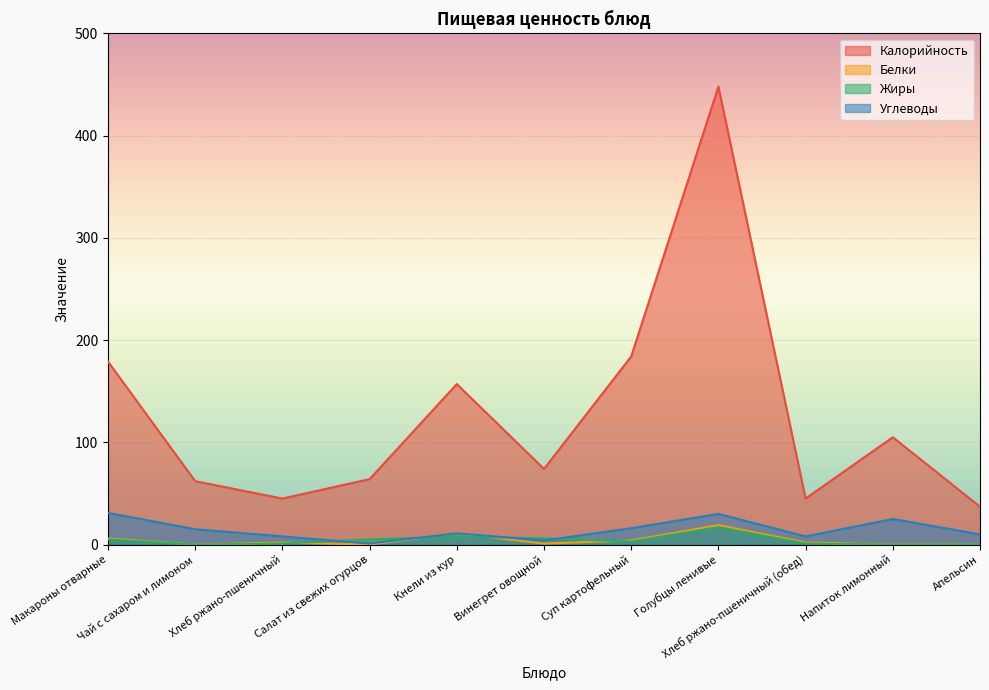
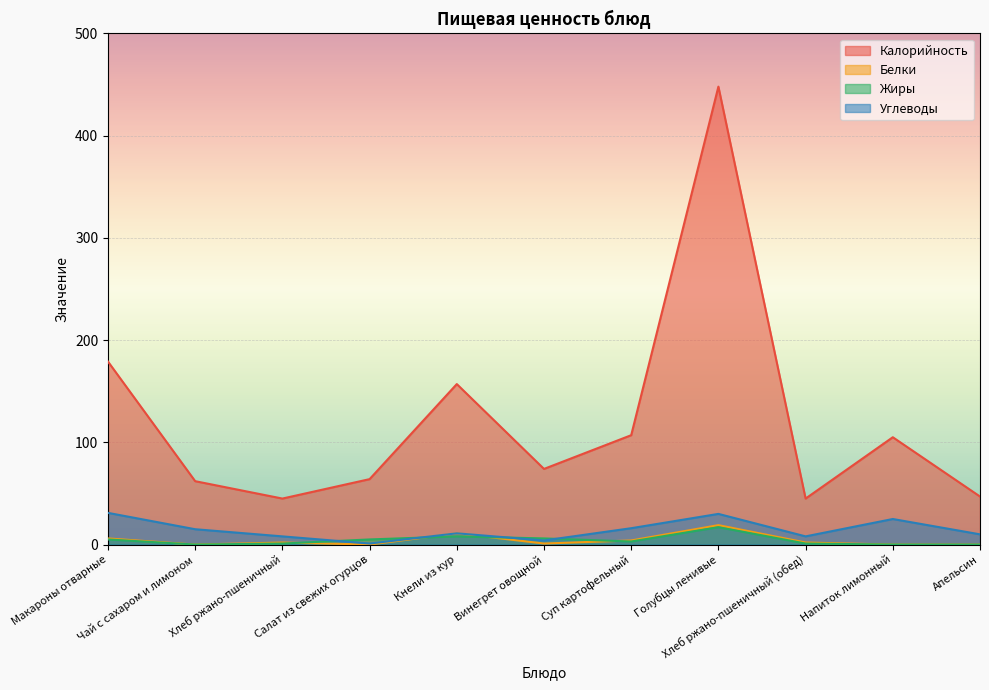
  {
    "Калорийность": {
      "Макароны отварные": 179,
      "Чай с сахаром и лимоном": 62,
      "Хлеб ржано-пшеничный": 45,
      "Салат из свежих огурцов": 64,
      "Кнели из кур": 157,
      "Винегрет овощной": 74,
-     "Суп картофельный": 184,
+     "Суп картофельный": 107,
      "Голубцы ленивые": 448,
      "Хлеб ржано-пшеничный (обед)": 45,
      "Напиток лимонный": 105,
-     "Апельсин": 37
+     "Апельсин": 47
    },
    "Белки": {
      "Винегрет овощной": 1
    },
    "Жиры": {
      "Салат из свежих огурцов": 5,
      "Кнели из кур": 8
    },
    "Углеводы": {
      "Макароны отварные": 31,
      "Чай с сахаром и лимоном": 15,
      "Хлеб ржано-пшеничный": 8,
      "Суп картофельный": 16,
      "Голубцы ленивые": 30,
      "Хлеб ржано-пшеничный (обед)": 8,
      "Напиток лимонный": 25,
      "Апельсин": 10
    }
  }
